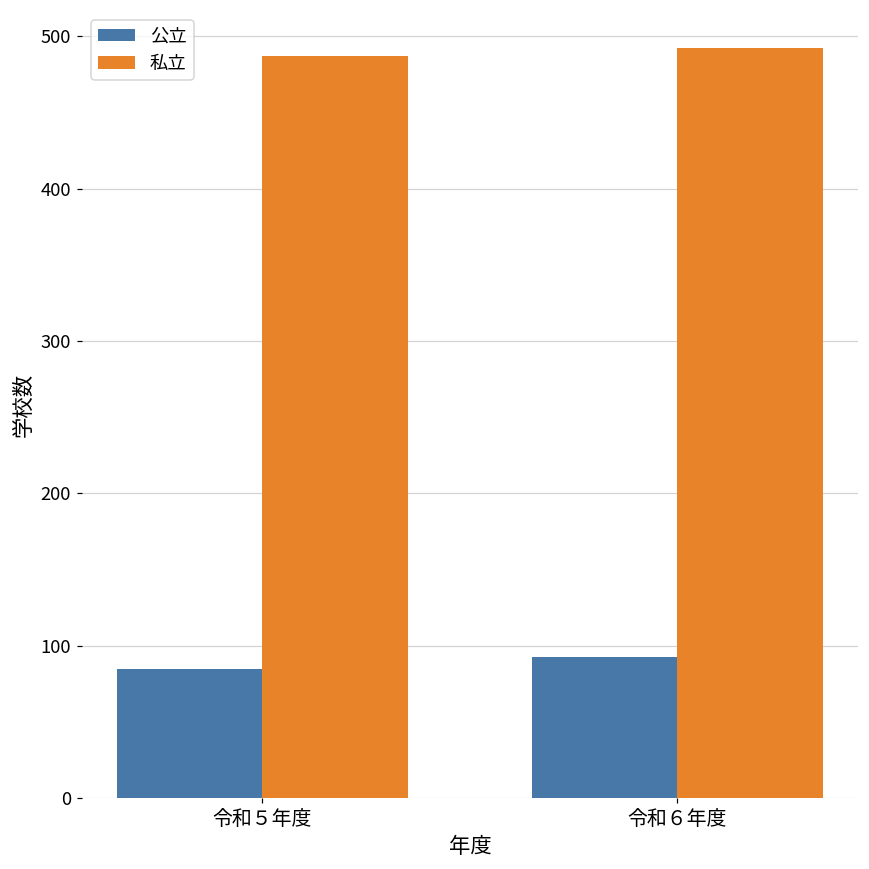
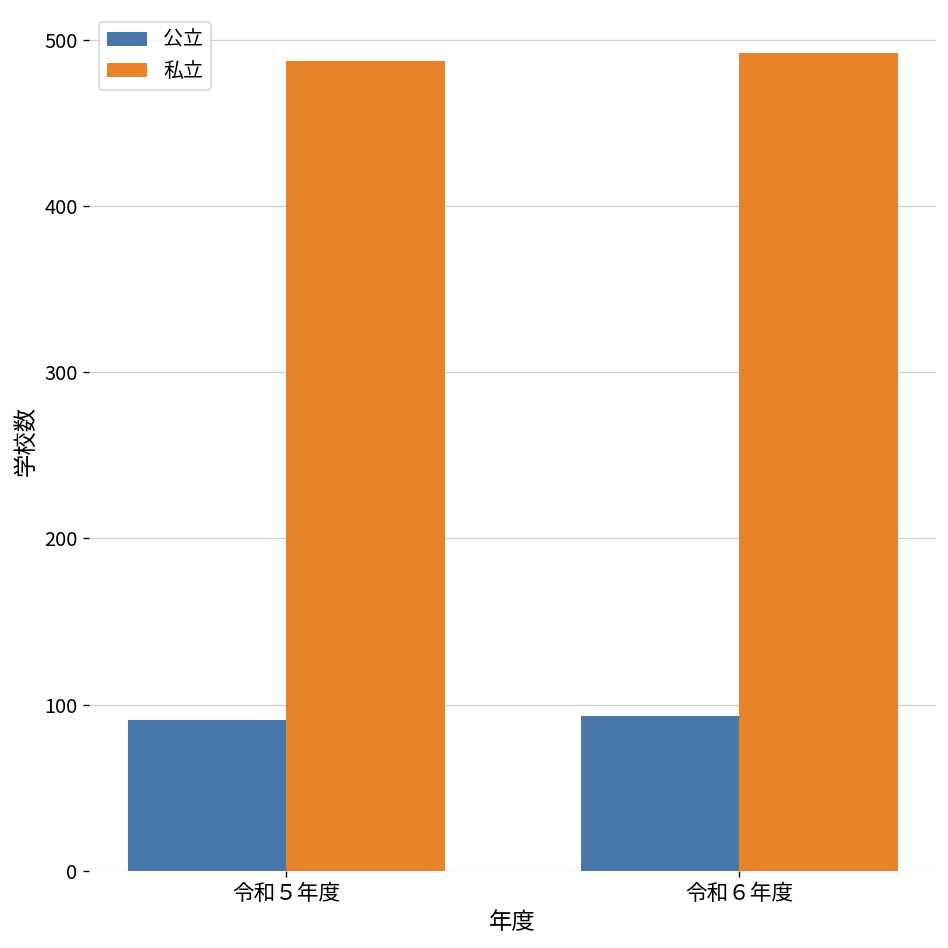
  {
    "公立": {
-     "令和５年度": 85,
+     "令和５年度": 91,
      "令和６年度": 93
    },
    "私立": {
      "令和５年度": 487,
      "令和６年度": 492
    }
  }
